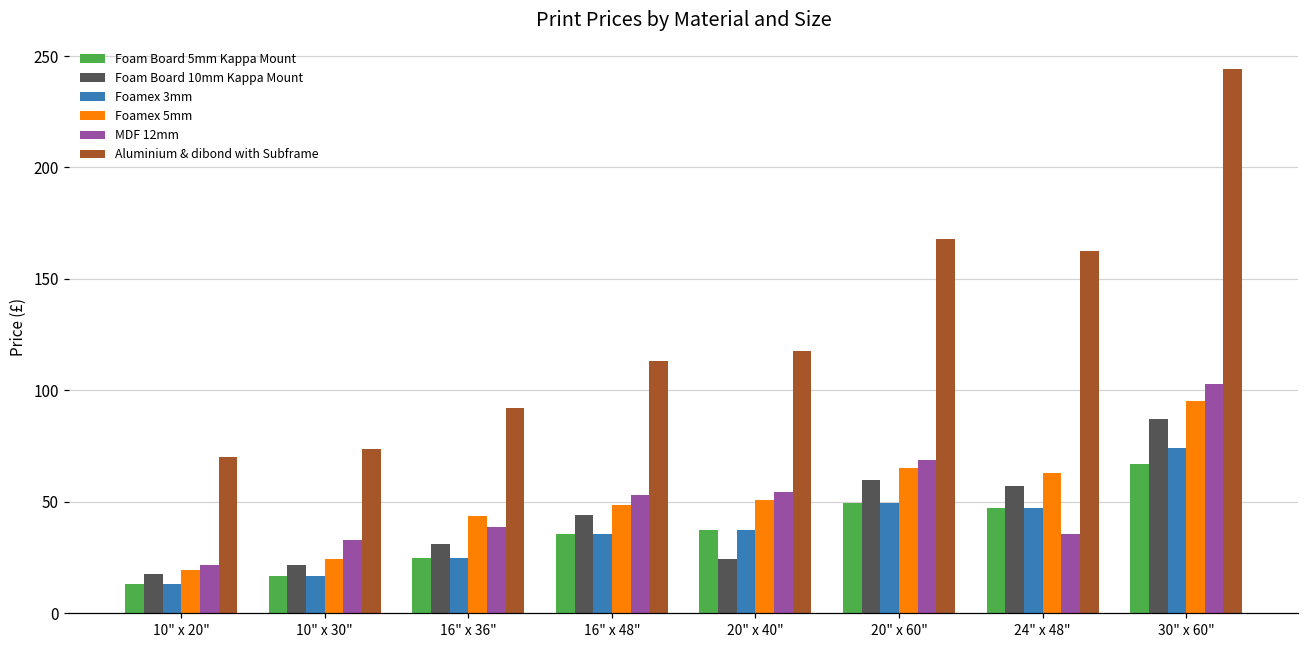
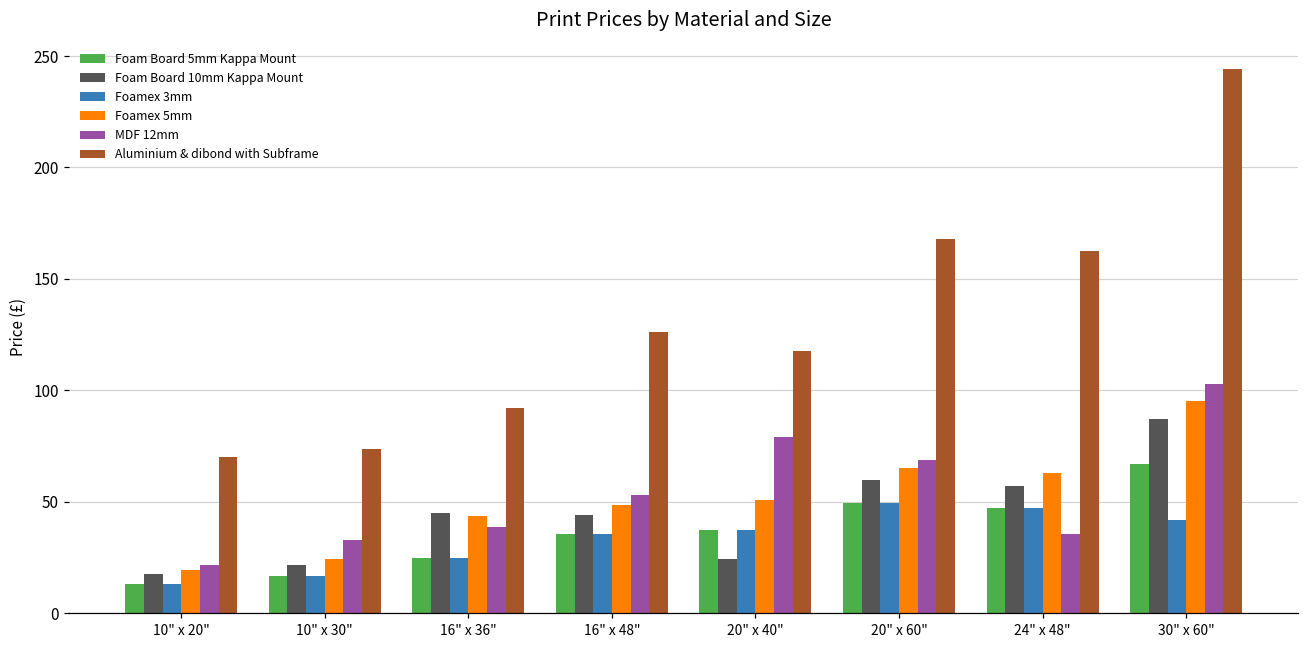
  {
    "Foam Board 5mm Kappa Mount": {
      "10\" x 20\"": 13,
      "10\" x 30\"": 17,
      "16\" x 36\"": 25,
      "16\" x 48\"": 36,
      "20\" x 40\"": 37,
      "20\" x 60\"": 49,
      "24\" x 48\"": 47,
      "30\" x 60\"": 67
    },
    "Foam Board 10mm Kappa Mount": {
      "10\" x 20\"": 17,
      "10\" x 30\"": 21,
-     "16\" x 36\"": 31,
+     "16\" x 36\"": 45,
      "16\" x 48\"": 44,
      "20\" x 40\"": 24,
      "20\" x 60\"": 60,
      "24\" x 48\"": 57,
      "30\" x 60\"": 87
    },
    "Foamex 3mm": {
      "10\" x 20\"": 13,
      "10\" x 30\"": 17,
      "16\" x 36\"": 25,
      "16\" x 48\"": 36,
      "20\" x 40\"": 37,
      "20\" x 60\"": 49,
      "24\" x 48\"": 47,
-     "30\" x 60\"": 74
+     "30\" x 60\"": 42
    },
    "Foamex 5mm": {
      "10\" x 20\"": 19,
      "10\" x 30\"": 24,
      "16\" x 36\"": 43,
      "16\" x 48\"": 48,
      "20\" x 40\"": 51,
      "20\" x 60\"": 65,
      "24\" x 48\"": 63,
      "30\" x 60\"": 95
    },
    "MDF 12mm": {
      "10\" x 20\"": 22,
      "10\" x 30\"": 33,
      "16\" x 36\"": 39,
      "16\" x 48\"": 53,
-     "20\" x 40\"": 54,
+     "20\" x 40\"": 79,
      "20\" x 60\"": 69,
      "24\" x 48\"": 36,
      "30\" x 60\"": 103
    },
    "Aluminium & dibond with Subframe": {
      "10\" x 20\"": 70,
      "10\" x 30\"": 74,
      "16\" x 36\"": 92,
-     "16\" x 48\"": 113,
+     "16\" x 48\"": 126,
      "20\" x 40\"": 118,
      "20\" x 60\"": 168,
      "24\" x 48\"": 162,
      "30\" x 60\"": 244
    }
  }
